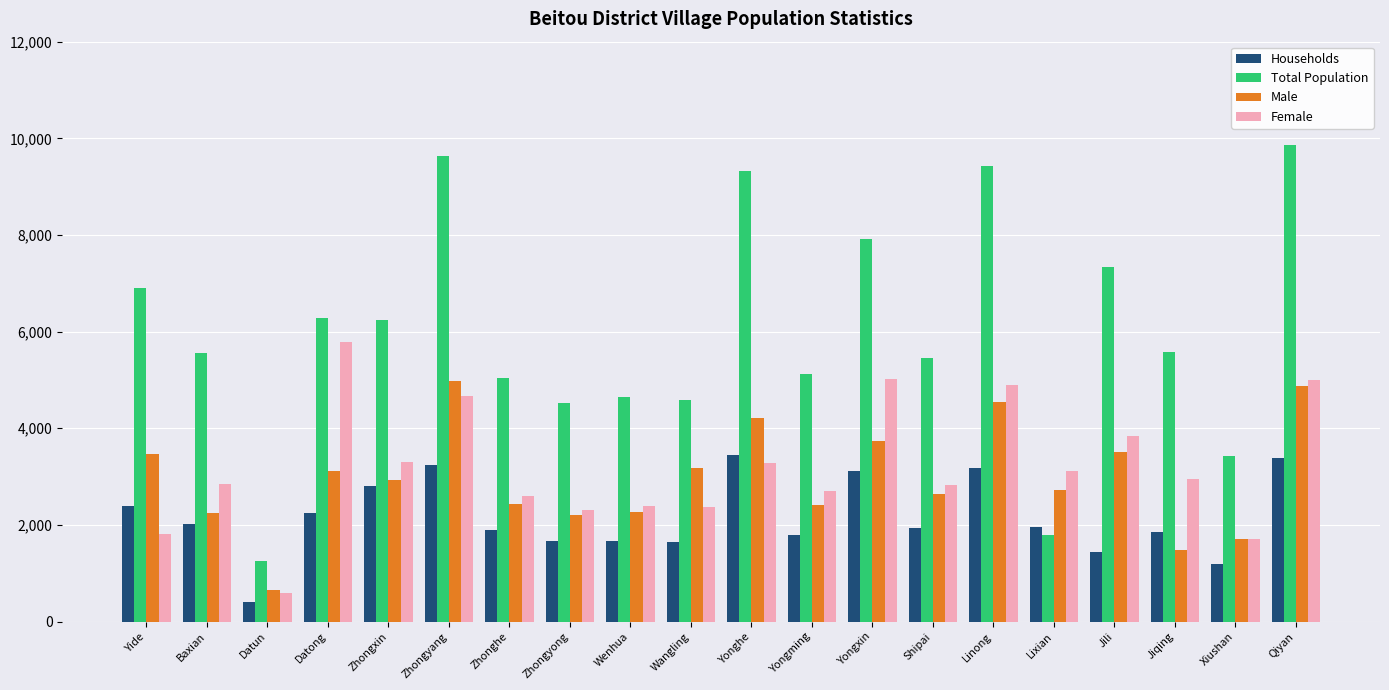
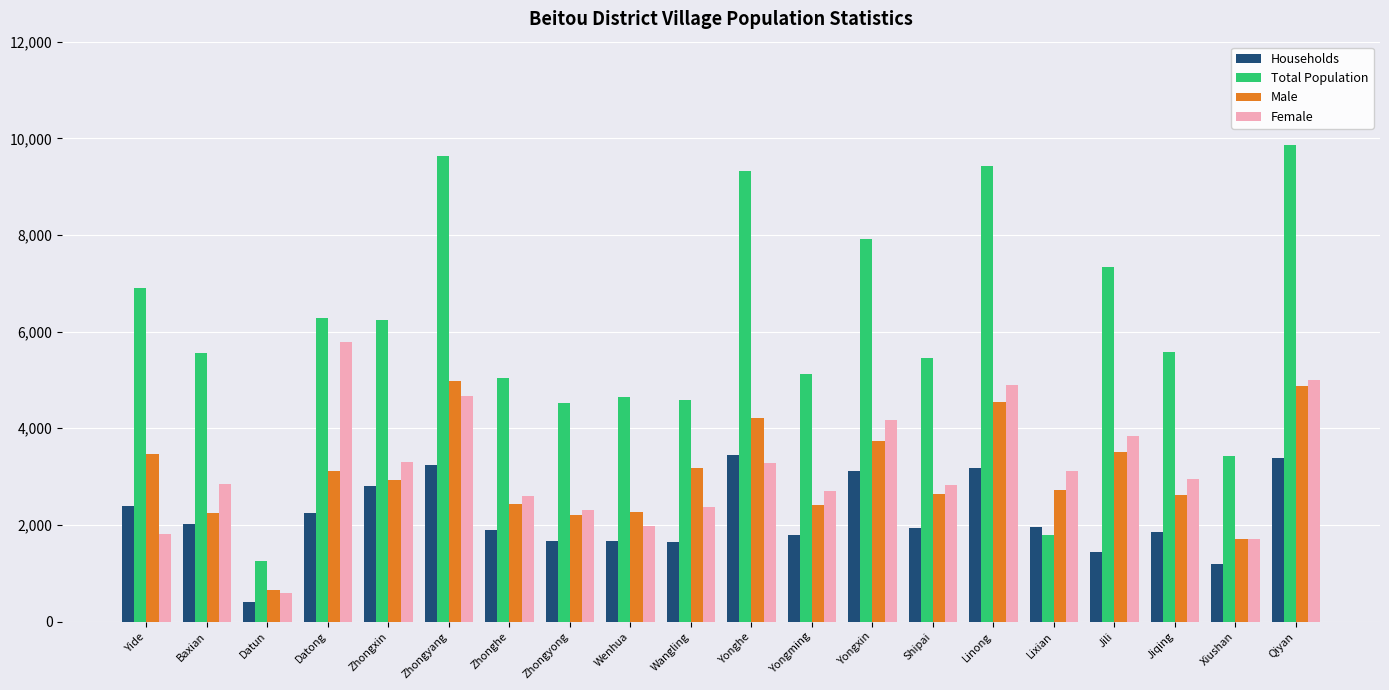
  {
    "Households": {
      "Yide": "2,400",
      "Baxian": "2,000",
      "Datun": "400",
      "Datong": "2,200",
      "Zhongxin": "2,800",
      "Zhongyang": "3,200",
      "Zhonghe": "1,900",
      "Zhongyong": "1,700",
      "Wenhua": "1,700",
      "Wangling": "1,600",
      "Yonghe": "3,400",
      "Yongming": "1,800",
      "Yongxin": "3,100",
      "Shipai": "1,900",
      "Linong": "3,200",
      "Lixian": "2,000",
      "Jili": "1,400",
      "Jiqing": "1,900",
      "Xiushan": "1,200",
      "Qiyan": "3,400"
    },
    "Total Population": {
      "Yide": "6,900",
      "Baxian": "5,600",
      "Datun": "1,300",
      "Datong": "6,300",
      "Zhongxin": "6,200",
      "Zhongyang": "9,600",
      "Zhonghe": "5,000",
      "Zhongyong": "4,500",
      "Wenhua": "4,700",
      "Wangling": "4,600",
      "Yonghe": "9,300",
      "Yongming": "5,100",
      "Yongxin": "7,900",
      "Shipai": "5,500",
      "Linong": "9,400",
      "Lixian": "1,800",
      "Jili": "7,300",
      "Jiqing": "5,600",
      "Xiushan": "3,400",
      "Qiyan": "9,900"
    },
    "Male": {
      "Yide": "3,500",
      "Baxian": "2,300",
      "Datun": "700",
      "Datong": "3,100",
      "Zhongxin": "2,900",
      "Zhongyang": "5,000",
      "Zhonghe": "2,400",
      "Zhongyong": "2,200",
      "Wenhua": "2,300",
      "Wangling": "3,200",
      "Yonghe": "4,200",
      "Yongming": "2,400",
      "Yongxin": "3,700",
      "Shipai": "2,600",
      "Linong": "4,500",
      "Lixian": "2,700",
      "Jili": "3,500",
-     "Jiqing": "1,500",
+     "Jiqing": "2,600",
      "Xiushan": "1,700",
      "Qiyan": "4,900"
    },
    "Female": {
      "Yide": "1,800",
      "Baxian": "2,800",
      "Datun": "600",
      "Datong": "5,800",
      "Zhongxin": "3,300",
      "Zhongyang": "4,700",
      "Zhonghe": "2,600",
      "Zhongyong": "2,300",
-     "Wenhua": "2,400",
+     "Wenhua": "2,000",
      "Wangling": "2,400",
      "Yonghe": "3,300",
      "Yongming": "2,700",
-     "Yongxin": "5,000",
+     "Yongxin": "4,200",
      "Shipai": "2,800",
      "Linong": "4,900",
      "Lixian": "3,100",
      "Jili": "3,800",
      "Jiqing": "3,000",
      "Xiushan": "1,700",
      "Qiyan": "5,000"
    }
  }
